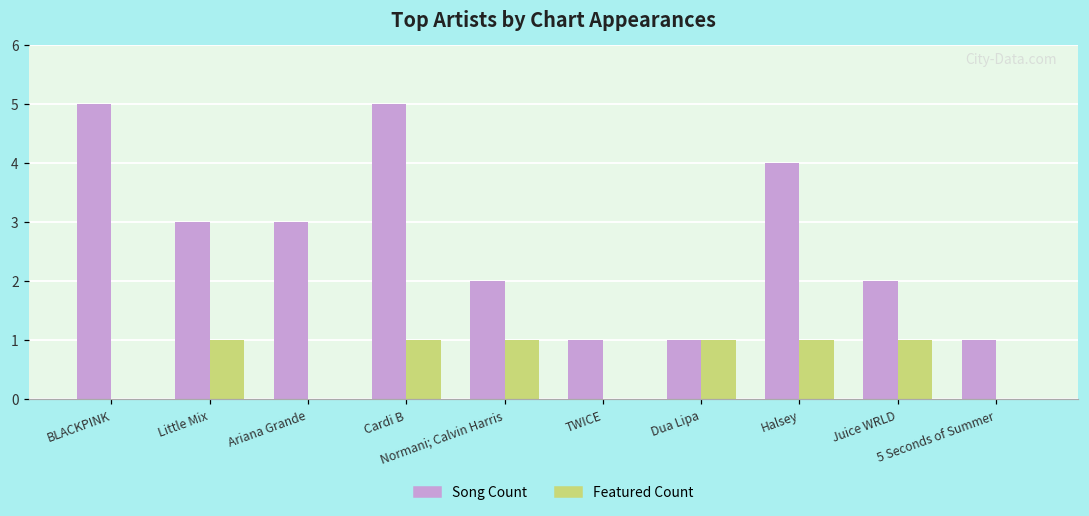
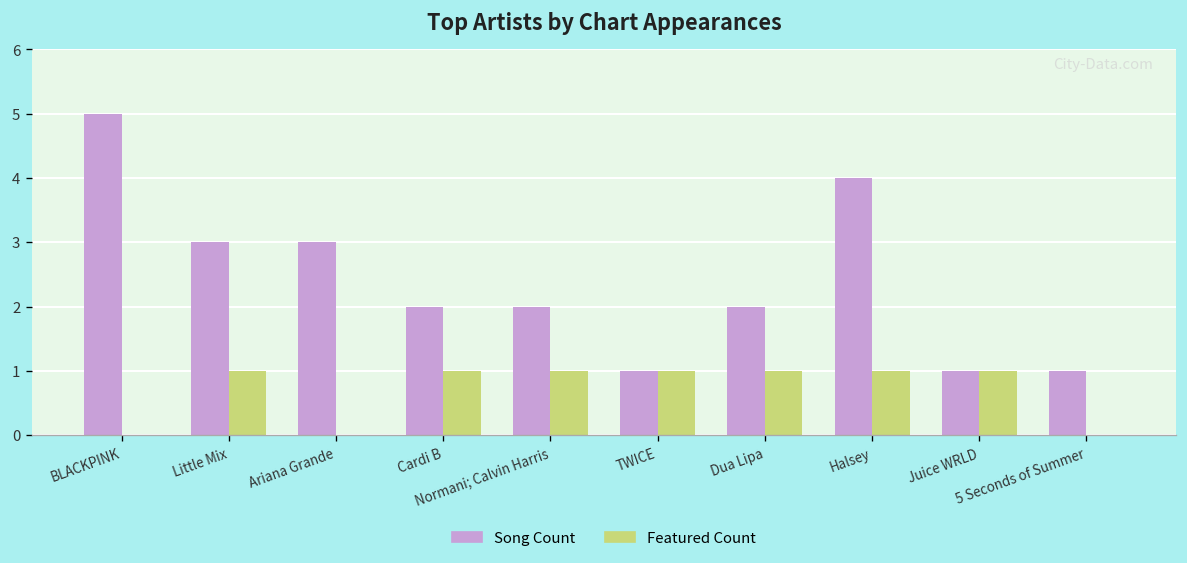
  {
    "Song Count": {
      "BLACKPINK": 5,
      "Little Mix": 3,
      "Ariana Grande": 3,
-     "Cardi B": 5,
+     "Cardi B": 2,
      "Normani; Calvin Harris": 2,
      "TWICE": 1,
-     "Dua Lipa": 1,
+     "Dua Lipa": 2,
      "Halsey": 4,
-     "Juice WRLD": 2,
+     "Juice WRLD": 1,
      "5 Seconds of Summer": 1
    },
    "Featured Count": {
      "BLACKPINK": 0,
      "Little Mix": 1,
      "Ariana Grande": 0,
      "Cardi B": 1,
      "Normani; Calvin Harris": 1,
-     "TWICE": 0,
+     "TWICE": 1,
      "Dua Lipa": 1,
      "Halsey": 1,
      "Juice WRLD": 1,
      "5 Seconds of Summer": 0
    }
  }
